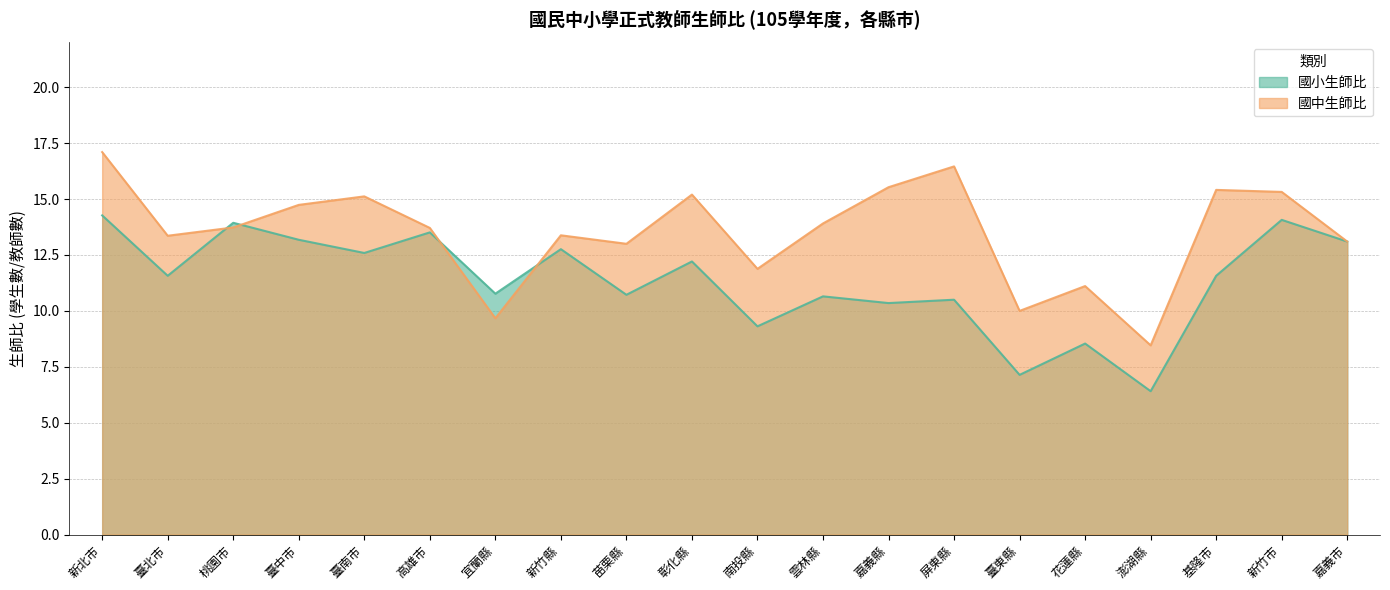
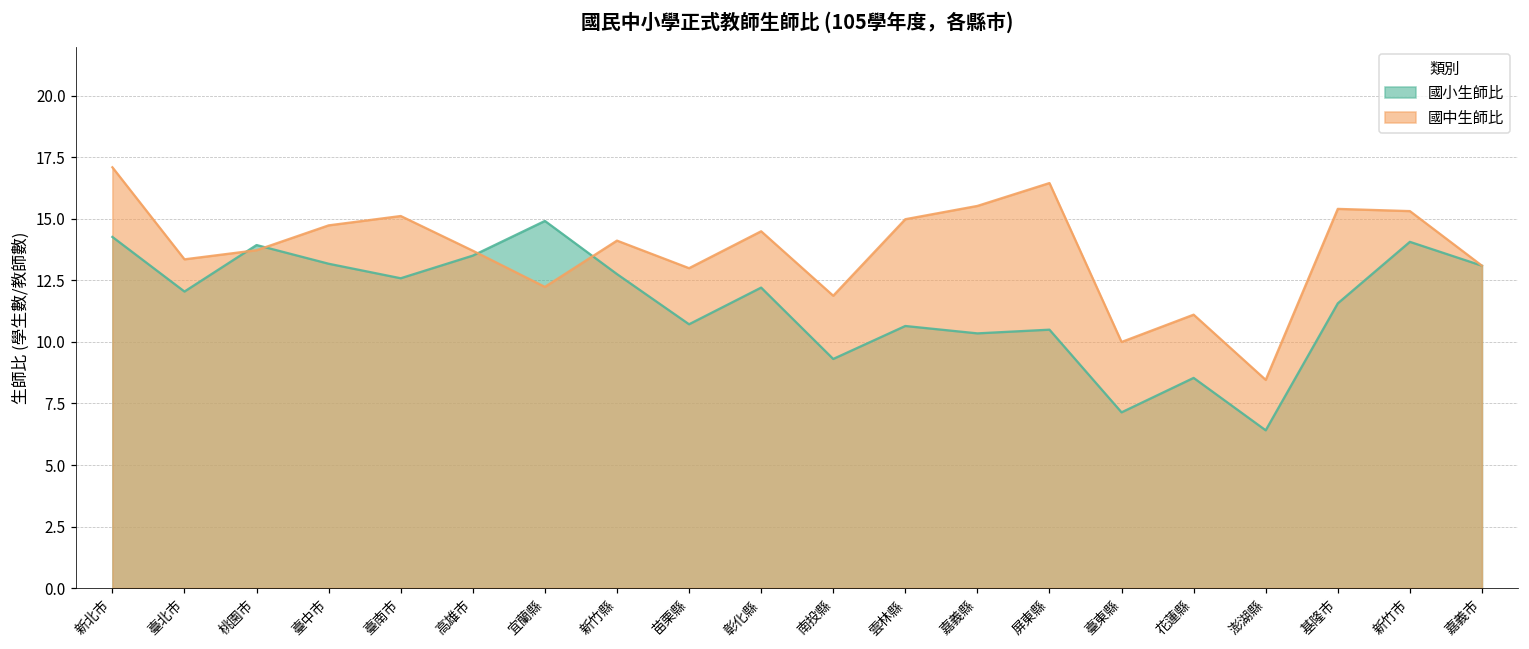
  {
    "國小生師比": {
      "新北市": 14.3,
-     "臺北市": 11.6,
+     "臺北市": 12.1,
      "桃園市": 13.9,
      "臺中市": 13.2,
      "臺南市": 12.6,
      "高雄市": 13.5,
-     "宜蘭縣": 10.8,
+     "宜蘭縣": 14.9,
      "新竹縣": 12.8,
      "苗栗縣": 10.7,
      "彰化縣": 12.2,
      "南投縣": 9.3,
      "雲林縣": 10.7,
      "嘉義縣": 10.4,
      "屏東縣": 10.5,
      "臺東縣": 7.1,
      "花蓮縣": 8.5,
      "澎湖縣": 6.4,
      "基隆市": 11.6,
      "新竹市": 14.1
    },
    "國中生師比": {
      "新北市": 17.1,
      "臺北市": 13.4,
      "桃園市": 13.7,
      "臺中市": 14.7,
      "臺南市": 15.1,
      "高雄市": 13.7,
-     "宜蘭縣": 9.7,
-     "新竹縣": 13.4,
+     "宜蘭縣": 12.2,
+     "新竹縣": 14.1,
      "苗栗縣": 13.0,
-     "彰化縣": 15.2,
+     "彰化縣": 14.5,
      "南投縣": 11.9,
-     "雲林縣": 13.9,
+     "雲林縣": 15.0,
      "嘉義縣": 15.5,
      "屏東縣": 16.5,
      "臺東縣": 10.0,
      "花蓮縣": 11.1,
      "澎湖縣": 8.5,
      "基隆市": 15.4,
      "新竹市": 15.3
    }
  }
